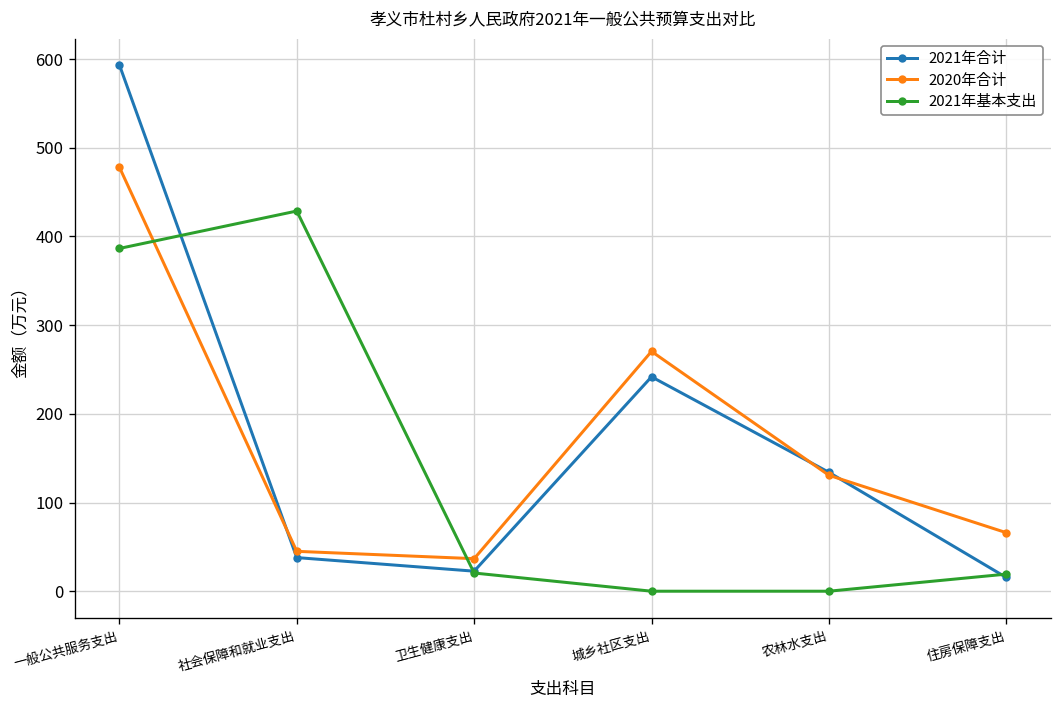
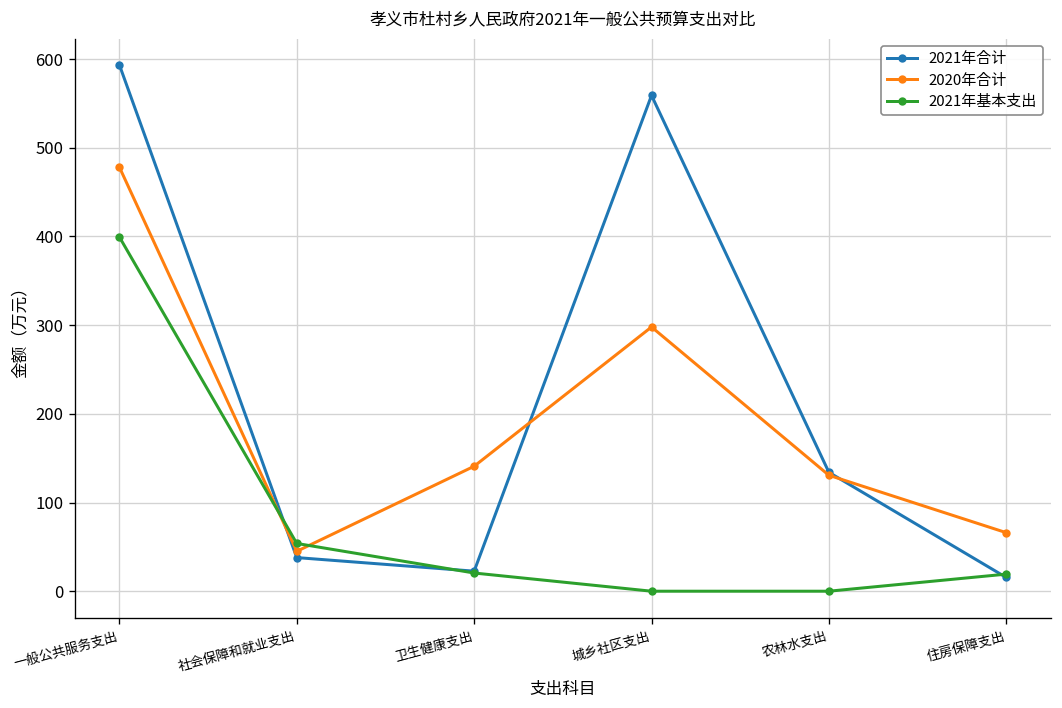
  {
    "2021年合计": {
      "一般公共服务支出": 590,
      "社会保障和就业支出": 40,
-     "城乡社区支出": 240,
+     "城乡社区支出": 560,
      "住房保障支出": 20
    },
    "2020年合计": {
      "一般公共服务支出": 480,
      "社会保障和就业支出": 40,
-     "卫生健康支出": 40,
-     "城乡社区支出": 270,
+     "卫生健康支出": 140,
+     "城乡社区支出": 300,
      "住房保障支出": 70
    },
    "2021年基本支出": {
-     "一般公共服务支出": 390,
-     "社会保障和就业支出": 430,
+     "一般公共服务支出": 400,
+     "社会保障和就业支出": 50,
      "城乡社区支出": 0,
      "农林水支出": 0,
      "住房保障支出": 20
    }
  }
